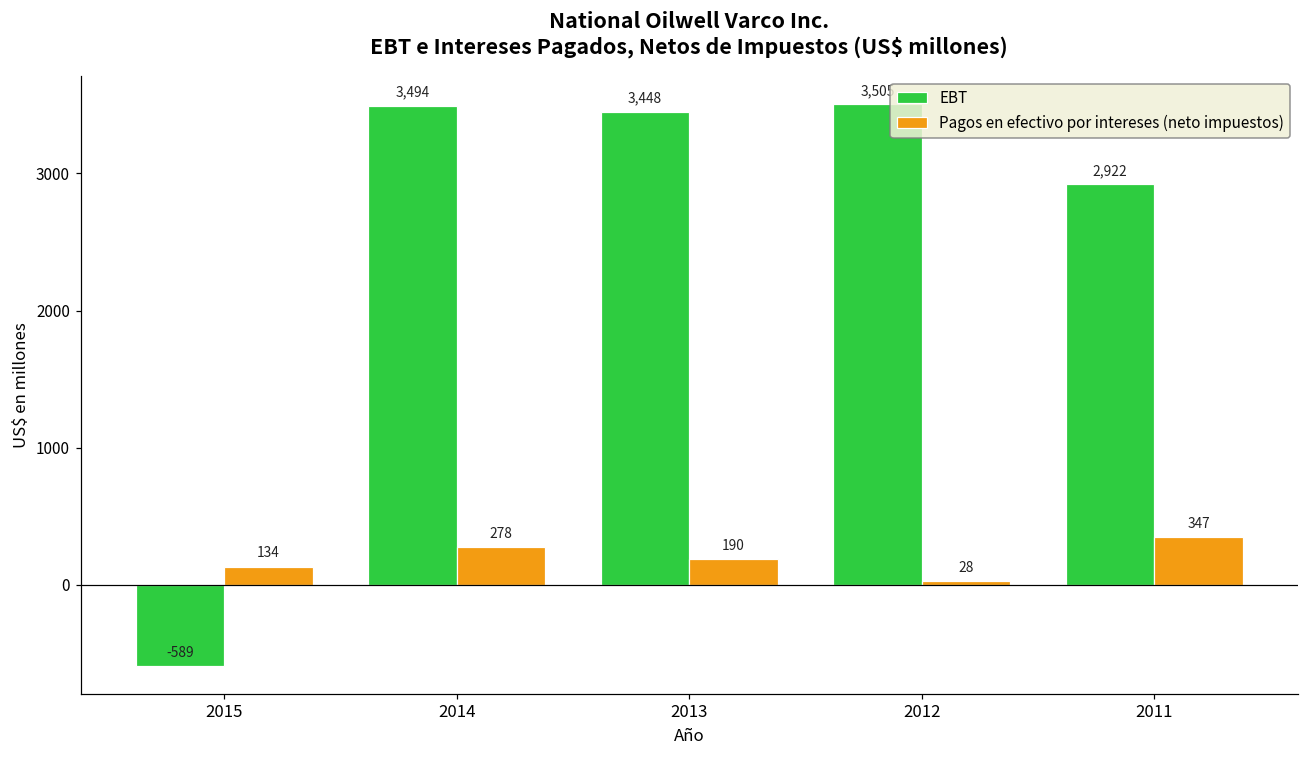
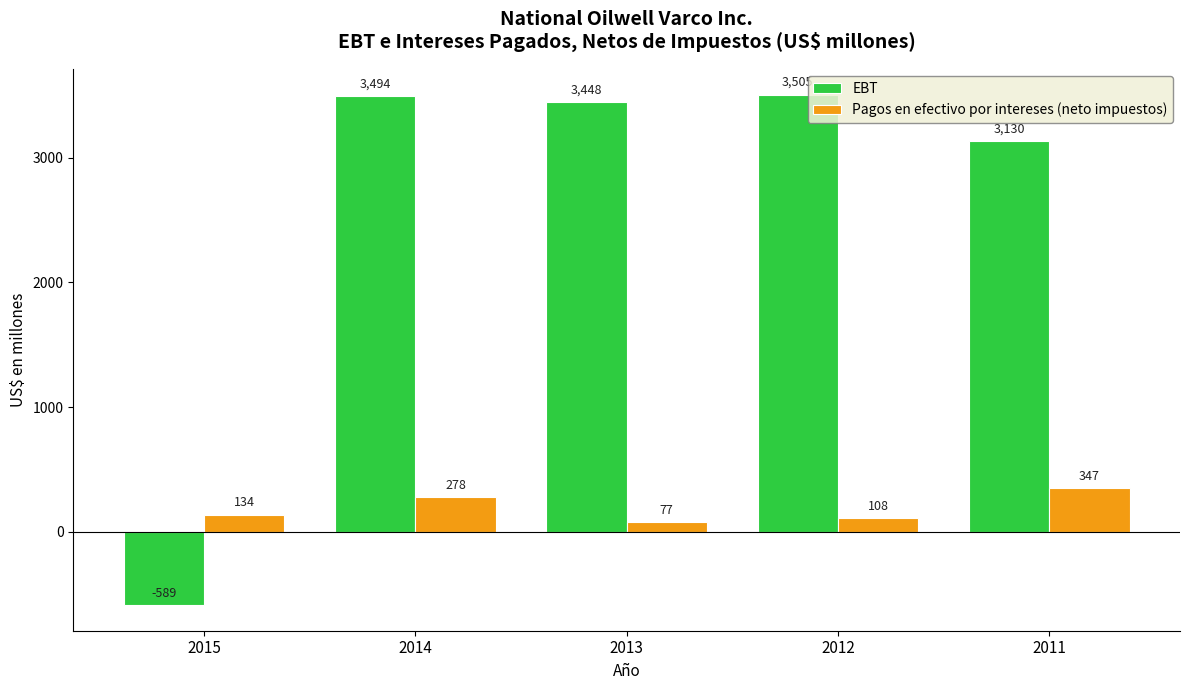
  {
    "EBT": {
      "2015": "-589",
      "2014": "3,494",
      "2013": "3,448",
-     "2011": "2,922"
+     "2011": "3,130"
    },
    "Pagos en efectivo por intereses (neto impuestos)": {
      "2015": "134",
      "2014": "278",
-     "2013": "190",
-     "2012": "28",
+     "2013": "77",
+     "2012": "108",
      "2011": "347"
    }
  }
